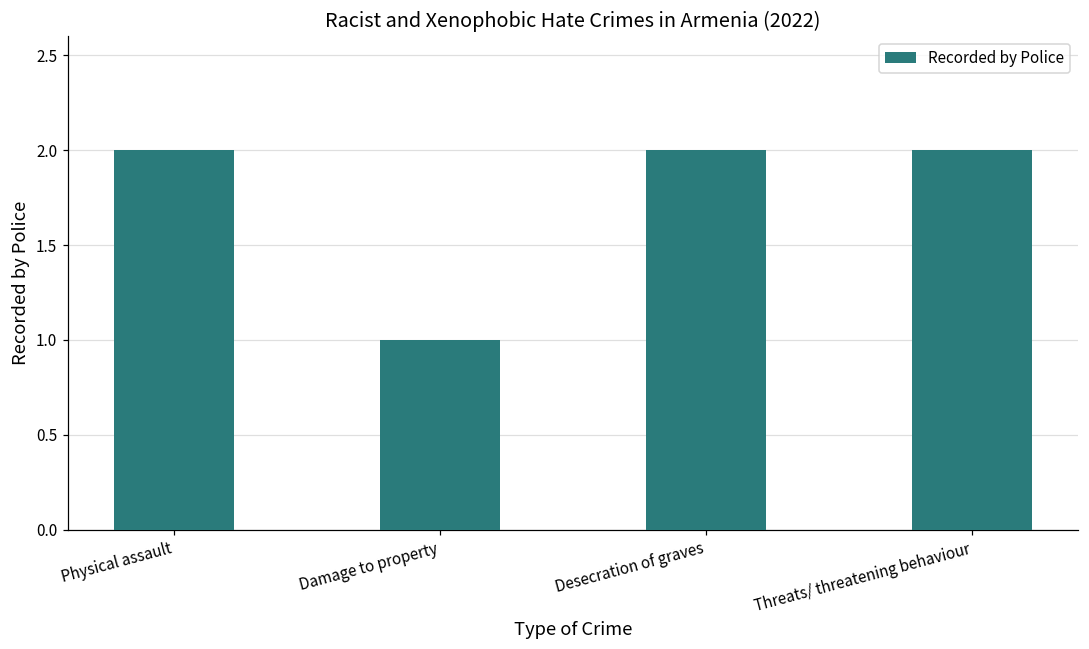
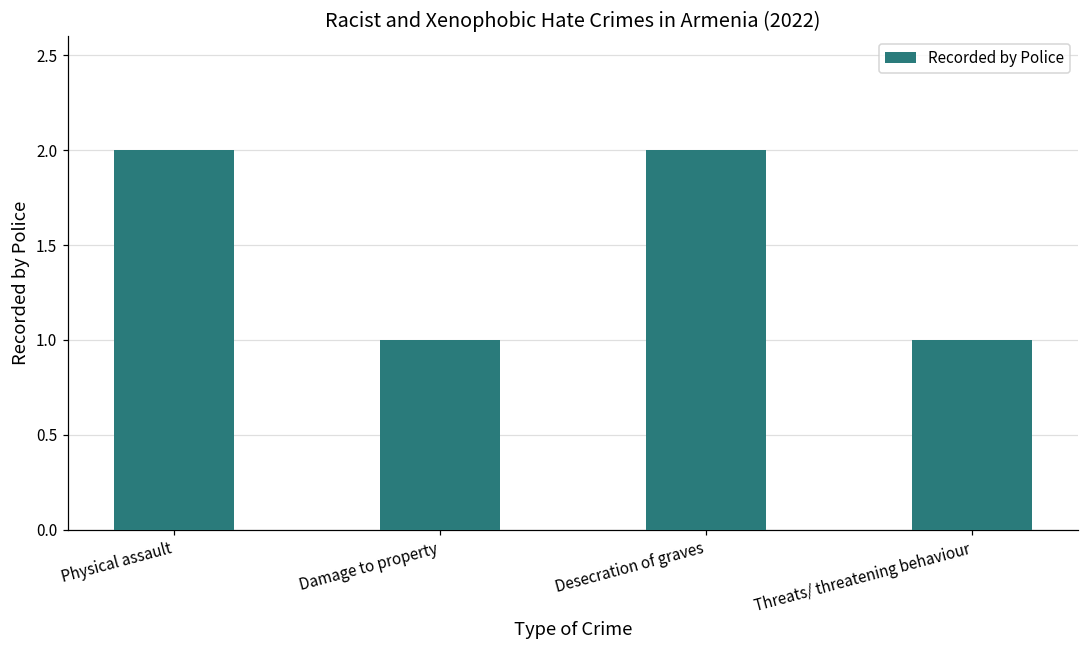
  {
    "Physical assault": 2,
    "Damage to property": 1,
    "Desecration of graves": 2,
-   "Threats/ threatening behaviour": 2
+   "Threats/ threatening behaviour": 1
  }
